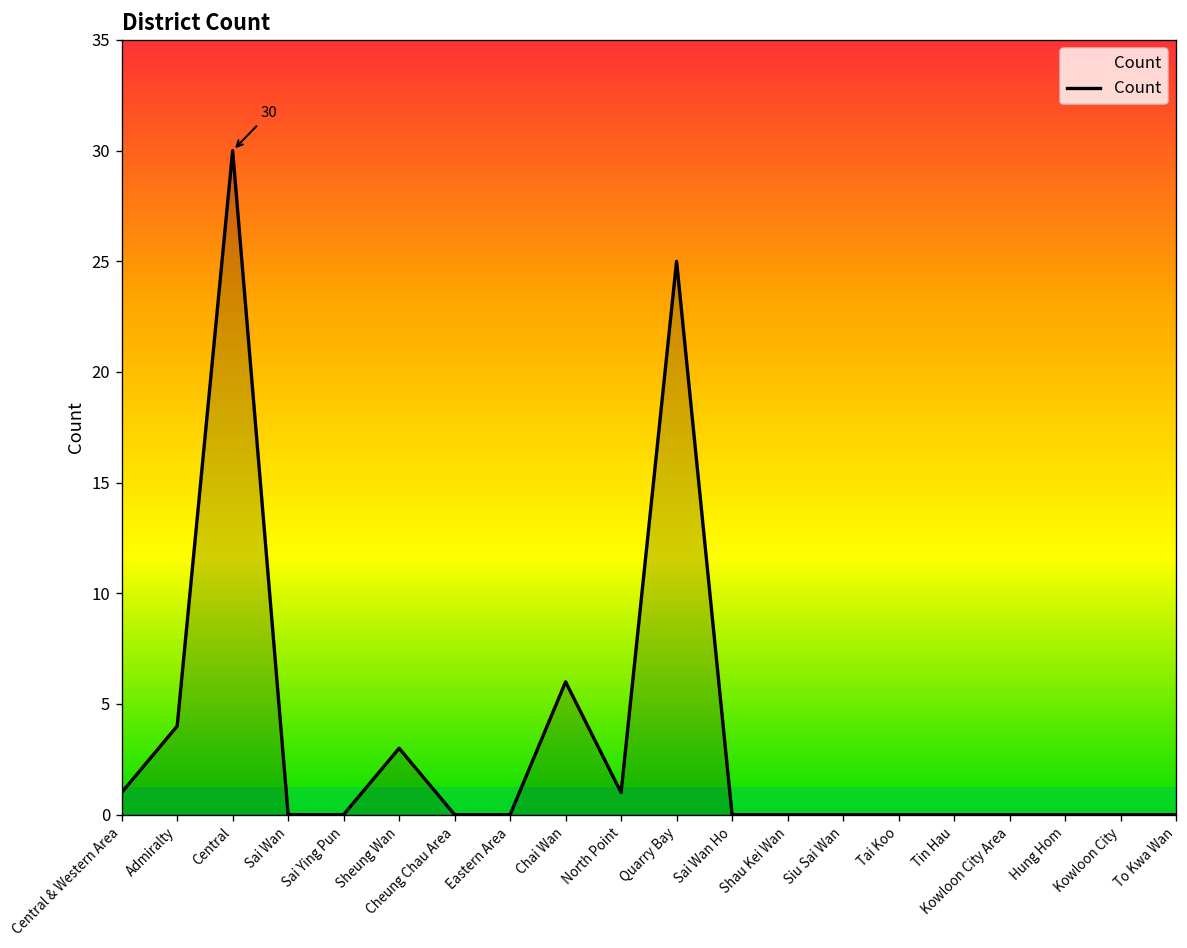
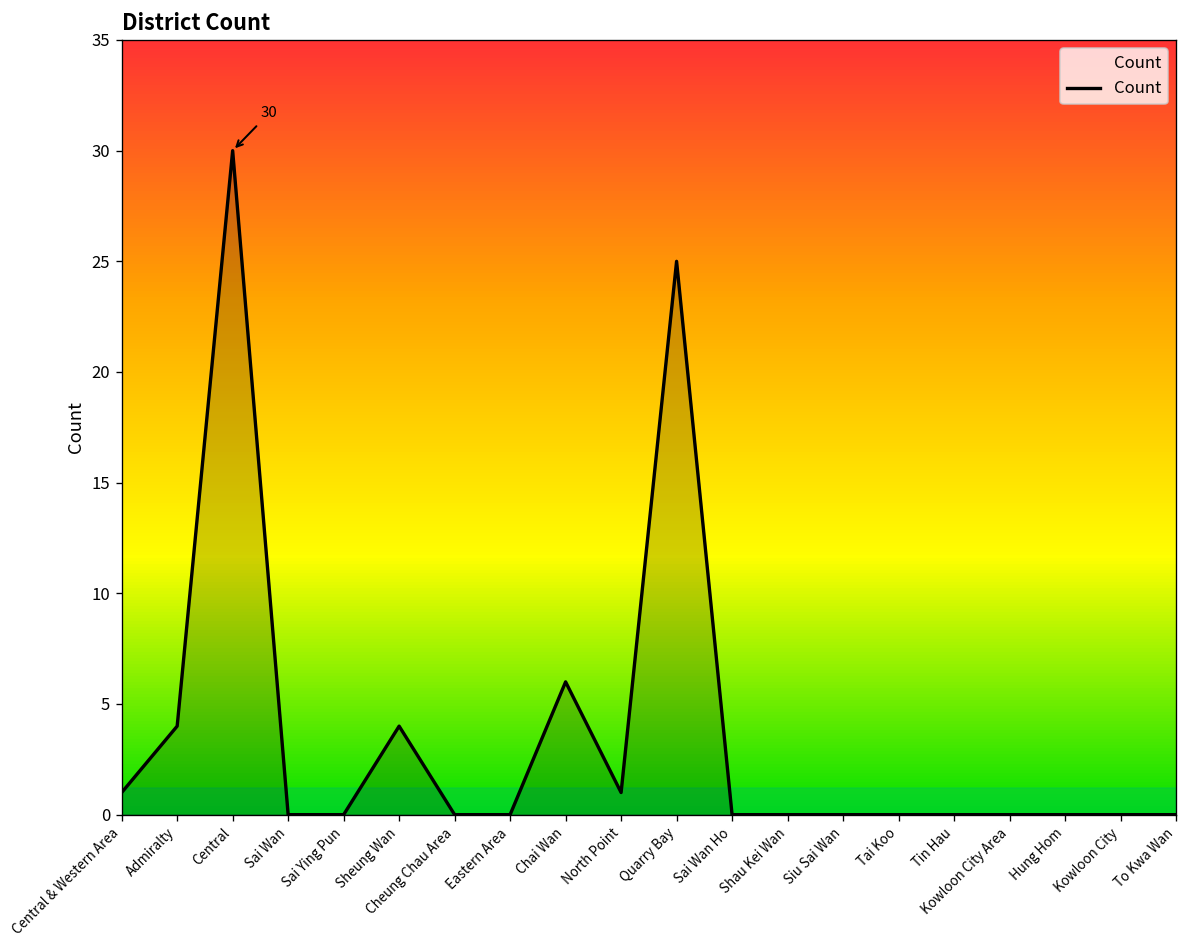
  {
    "Admiralty": 4,
-   "Sheung Wan": 3,
+   "Sheung Wan": 4,
    "Chai Wan": 6,
    "Quarry Bay": 25
  }
